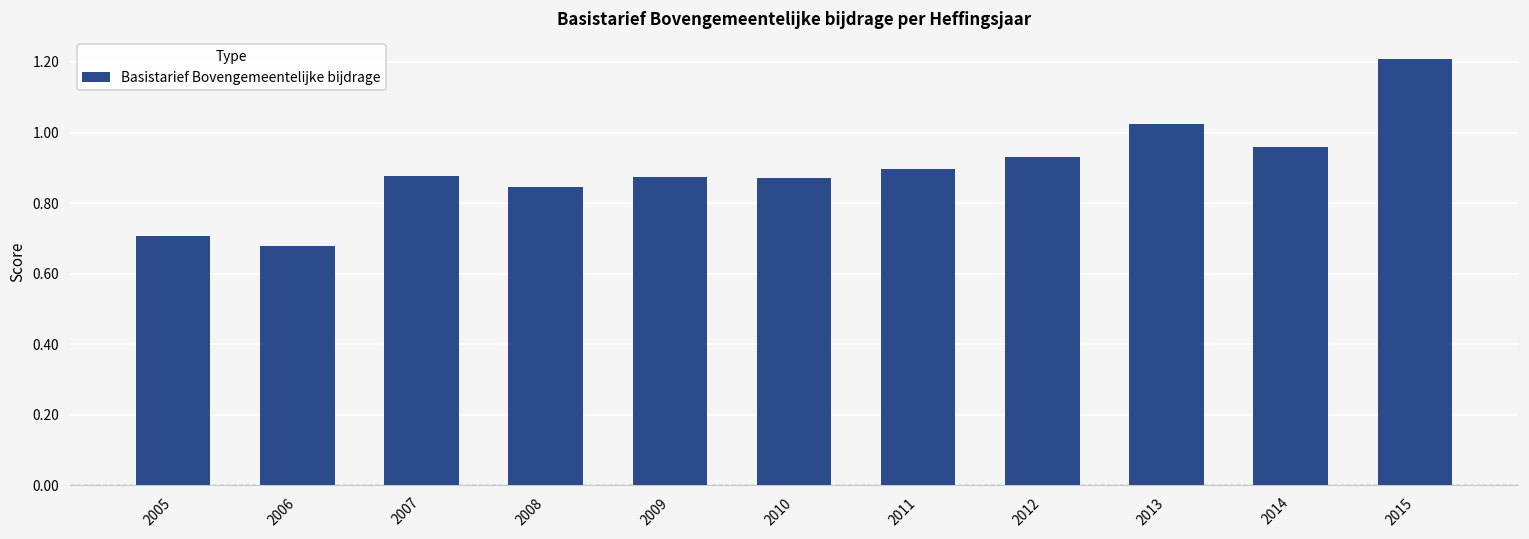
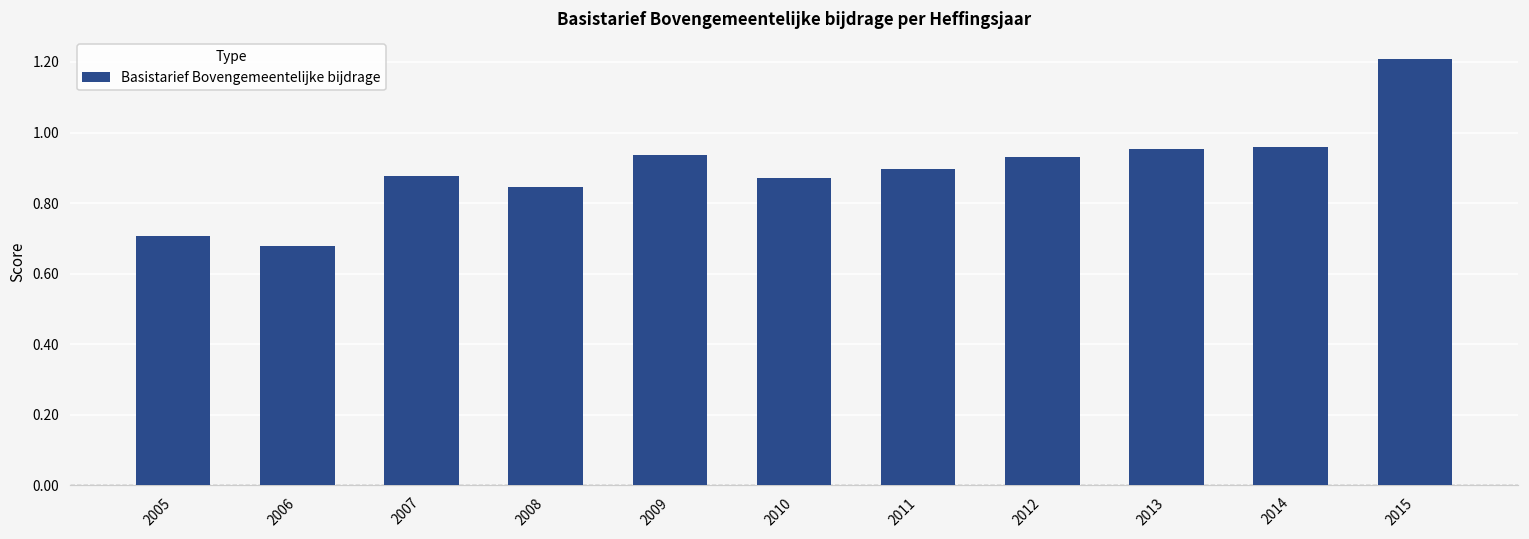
  {
    "2005": 0.71,
    "2006": 0.68,
    "2007": 0.88,
    "2008": 0.85,
-   "2009": 0.87,
+   "2009": 0.94,
    "2010": 0.87,
    "2011": 0.90,
    "2012": 0.93,
-   "2013": 1.02,
+   "2013": 0.95,
    "2014": 0.96,
    "2015": 1.21
  }
